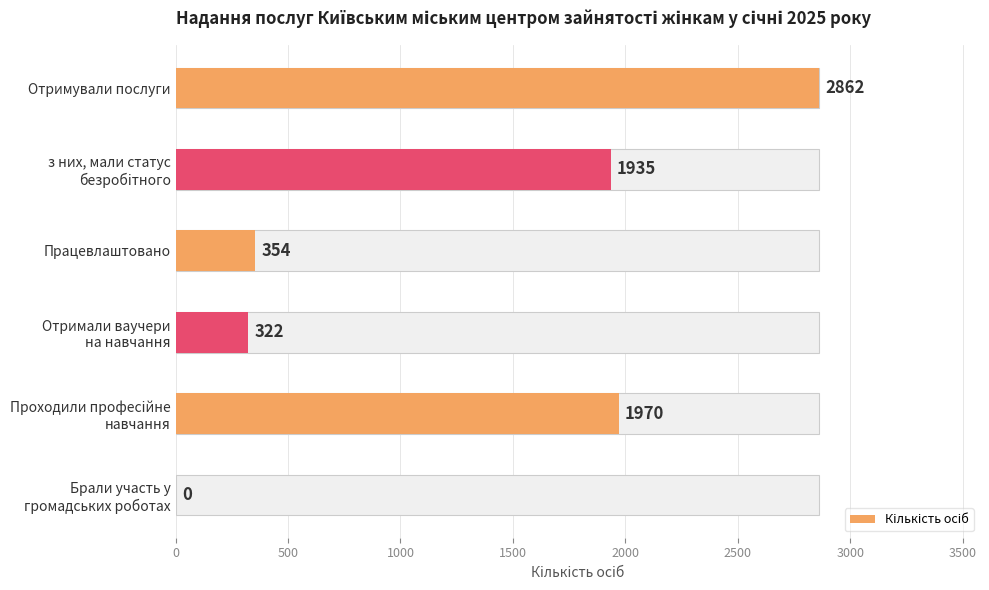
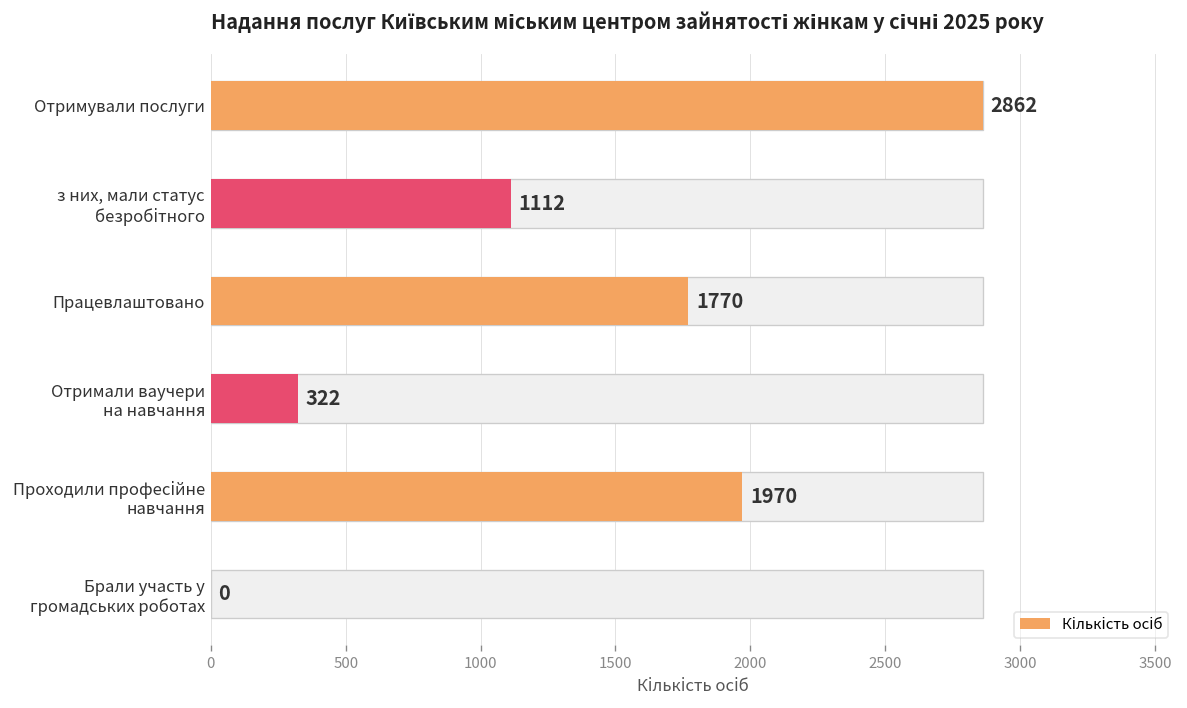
  {
    "Кількість осіб": {
      "Отримували послуги": 2862,
-     "з них, мали статус безробітного": 1935,
-     "Працевлаштовано": 354,
+     "з них, мали статус безробітного": 1112,
+     "Працевлаштовано": 1770,
      "Брали участь у громадських роботах": 0
    }
  }
